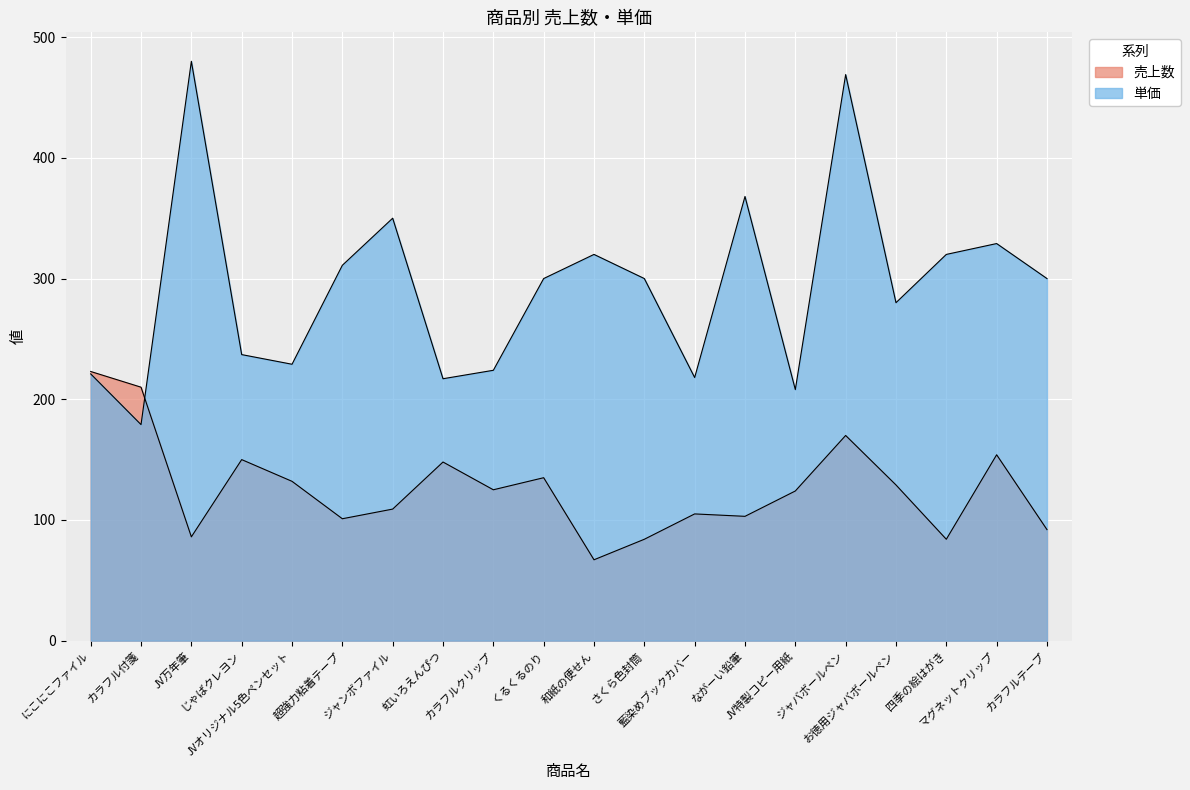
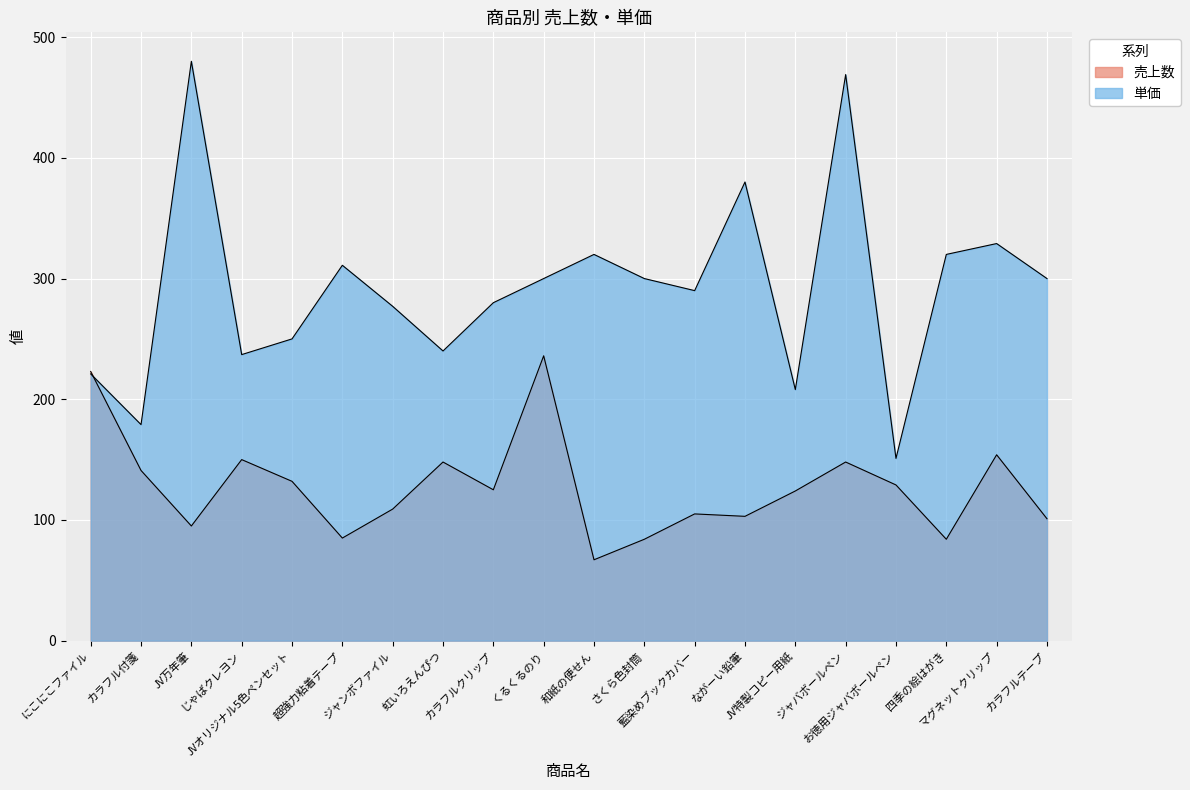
  {
    "売上数": {
-     "カラフル付箋": 210,
-     "JV万年筆": 86,
+     "カラフル付箋": 141,
+     "JV万年筆": 95,
      "じゃばクレヨン": 150,
      "JVオリジナル5色ペンセット": 132,
-     "超強力粘着テープ": 101,
+     "超強力粘着テープ": 85,
      "ジャンボファイル": 109,
      "虹いろえんぴつ": 148,
      "カラフルクリップ": 125,
-     "くるくるのり": 135,
+     "くるくるのり": 236,
      "和紙の便せん": 67,
      "さくら色封筒": 84,
      "藍染めブックカバー": 105,
      "ながーい鉛筆": 103,
      "JV特製コピー用紙": 124,
-     "ジャバボールペン": 170,
+     "ジャバボールペン": 148,
      "お徳用ジャバボールペン": 129,
      "四季の絵はがき": 84,
      "マグネットクリップ": 154,
-     "カラフルテープ": 92
+     "カラフルテープ": 101
    },
    "単価": {
      "カラフル付箋": 179,
      "JV万年筆": 480,
      "じゃばクレヨン": 237,
-     "JVオリジナル5色ペンセット": 229,
+     "JVオリジナル5色ペンセット": 250,
      "超強力粘着テープ": 311,
-     "ジャンボファイル": 350,
-     "虹いろえんぴつ": 217,
-     "カラフルクリップ": 224,
+     "ジャンボファイル": 277,
+     "虹いろえんぴつ": 240,
+     "カラフルクリップ": 280,
      "くるくるのり": 300,
      "和紙の便せん": 320,
      "さくら色封筒": 300,
-     "藍染めブックカバー": 218,
-     "ながーい鉛筆": 368,
+     "藍染めブックカバー": 290,
+     "ながーい鉛筆": 380,
      "JV特製コピー用紙": 208,
      "ジャバボールペン": 469,
-     "お徳用ジャバボールペン": 280,
+     "お徳用ジャバボールペン": 151,
      "四季の絵はがき": 320,
      "マグネットクリップ": 329,
      "カラフルテープ": 300
    }
  }
